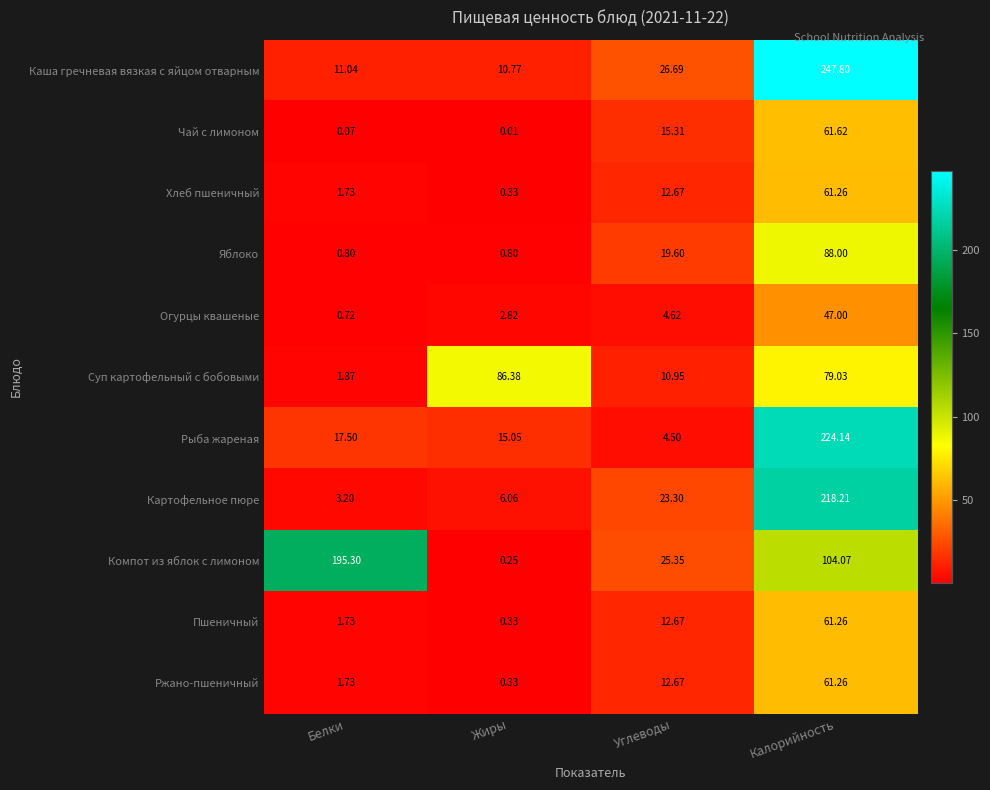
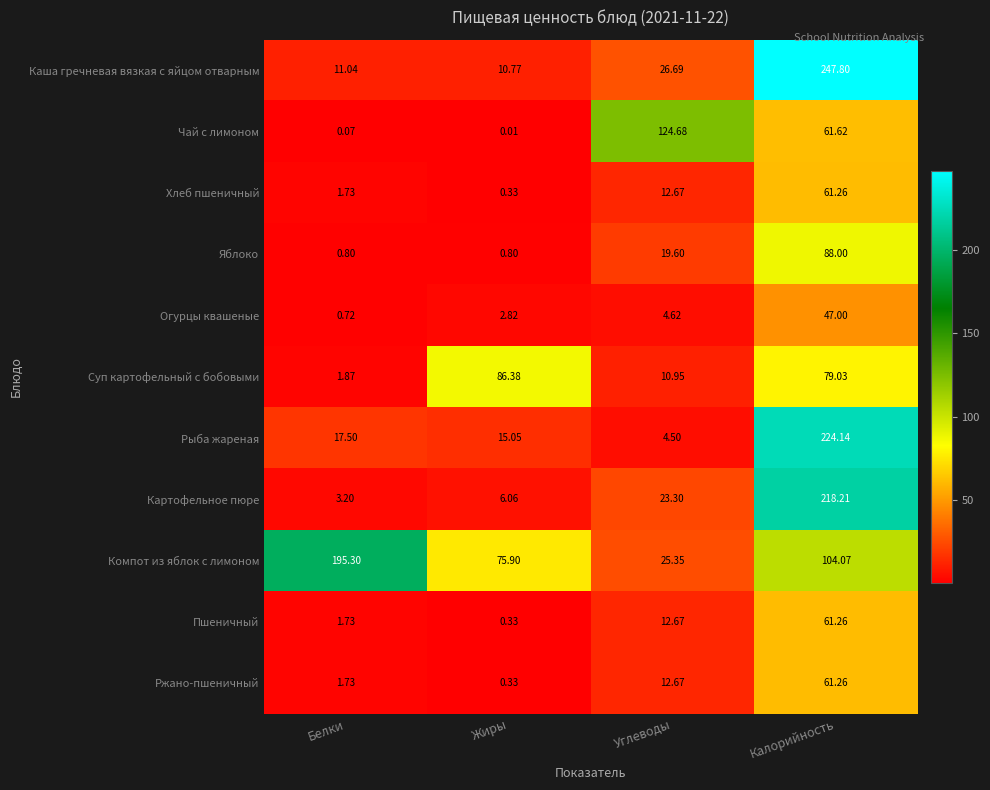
  {
    "Каша гречневая вязкая с яйцом отварным": {
      "Белки": 11.04,
      "Жиры": 10.77,
      "Углеводы": 26.69,
      "Калорийность": 247.80
    },
    "Чай с лимоном": {
      "Белки": 0.07,
      "Жиры": 0.01,
-     "Углеводы": 15.31,
+     "Углеводы": 124.68,
      "Калорийность": 61.62
    },
    "Хлеб пшеничный": {
      "Белки": 1.73,
      "Жиры": 0.33,
      "Углеводы": 12.67,
      "Калорийность": 61.26
    },
    "Яблоко": {
      "Белки": 0.80,
      "Жиры": 0.80,
      "Углеводы": 19.60,
      "Калорийность": 88.00
    },
    "Огурцы квашеные": {
      "Белки": 0.72,
      "Жиры": 2.82,
      "Углеводы": 4.62,
      "Калорийность": 47.00
    },
    "Суп картофельный с бобовыми": {
      "Белки": 1.87,
      "Жиры": 86.38,
      "Углеводы": 10.95,
      "Калорийность": 79.03
    },
    "Рыба жареная": {
      "Белки": 17.50,
      "Жиры": 15.05,
      "Углеводы": 4.50,
      "Калорийность": 224.14
    },
    "Картофельное пюре": {
      "Белки": 3.20,
      "Жиры": 6.06,
      "Углеводы": 23.30,
      "Калорийность": 218.21
    },
    "Компот из яблок с лимоном": {
      "Белки": 195.30,
-     "Жиры": 0.25,
+     "Жиры": 75.90,
      "Углеводы": 25.35,
      "Калорийность": 104.07
    },
    "Пшеничный": {
      "Белки": 1.73,
      "Жиры": 0.33,
      "Углеводы": 12.67,
      "Калорийность": 61.26
    },
    "Ржано-пшеничный": {
      "Белки": 1.73,
      "Жиры": 0.33,
      "Углеводы": 12.67,
      "Калорийность": 61.26
    }
  }
